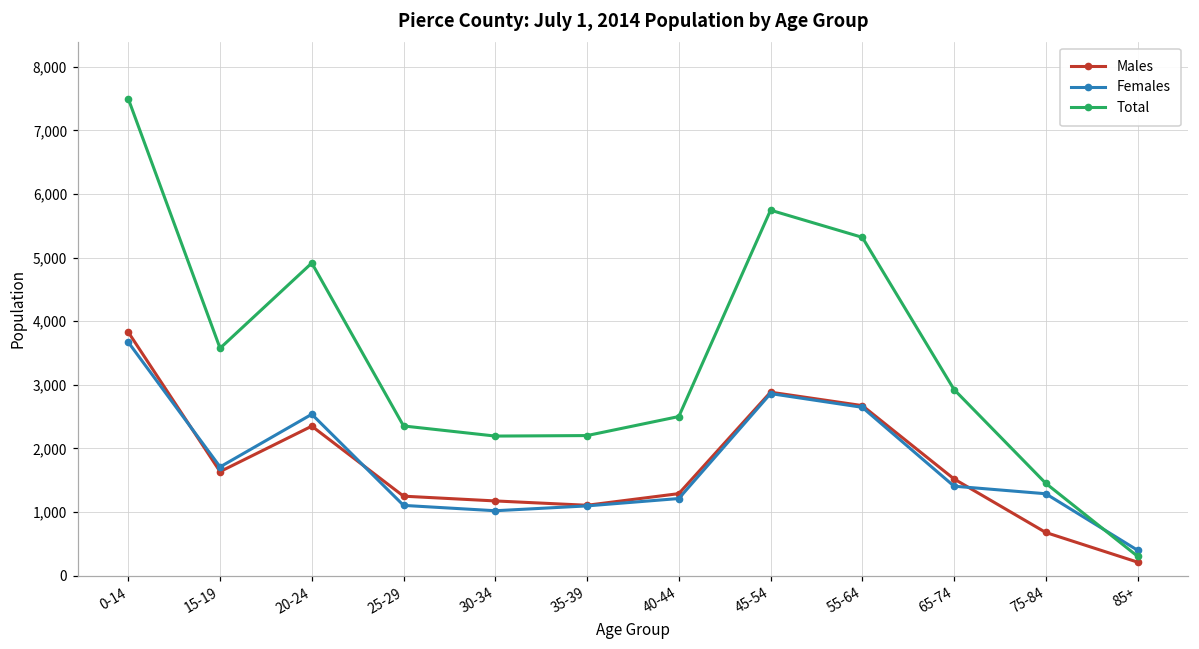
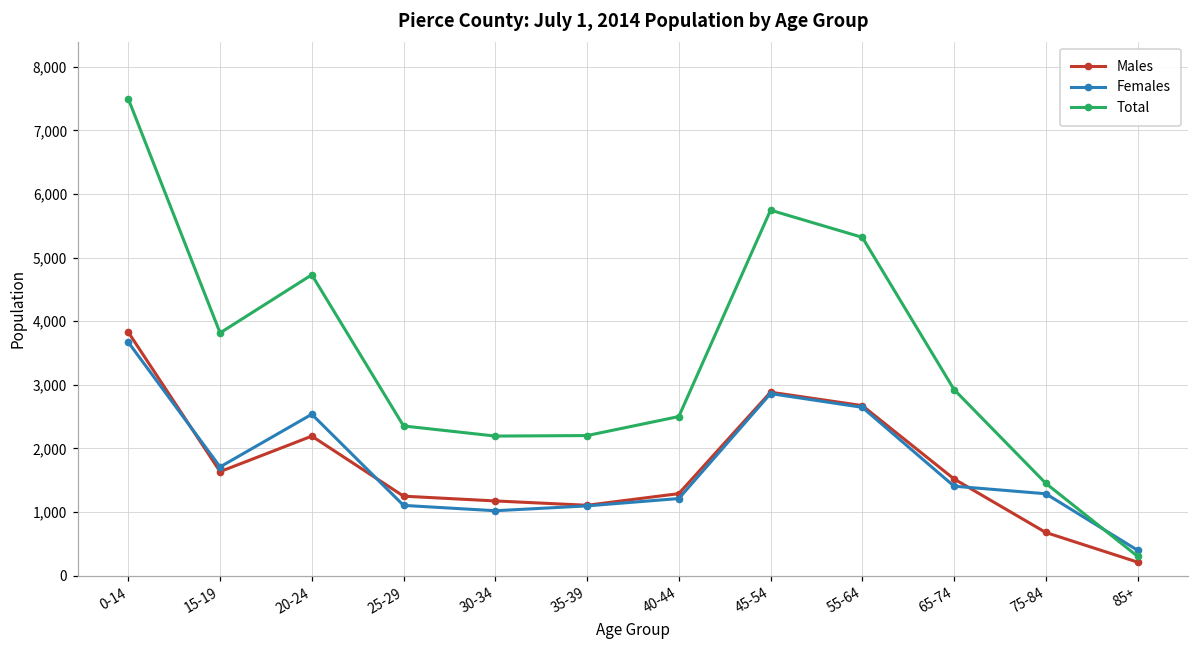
  {
    "Males": {
      "0-14": "3,800",
      "15-19": "1,600",
-     "20-24": "2,400",
+     "20-24": "2,200",
      "25-29": "1,200",
      "30-34": "1,200",
      "40-44": "1,300",
      "65-74": "1,500",
      "75-84": "700",
      "85+": "200"
    },
    "Females": {
      "0-14": "3,700",
      "15-19": "1,700",
      "20-24": "2,500",
      "25-29": "1,100",
      "30-34": "1,000",
      "40-44": "1,200",
      "65-74": "1,400",
      "75-84": "1,300",
      "85+": "400"
    },
    "Total": {
      "0-14": "7,500",
-     "15-19": "3,600",
-     "20-24": "4,900",
+     "15-19": "3,800",
+     "20-24": "4,700",
      "25-29": "2,400",
      "30-34": "2,200",
      "35-39": "2,200",
      "40-44": "2,500",
      "45-54": "5,700",
      "55-64": "5,300",
      "65-74": "2,900",
      "75-84": "1,500",
      "85+": "300"
    }
  }
